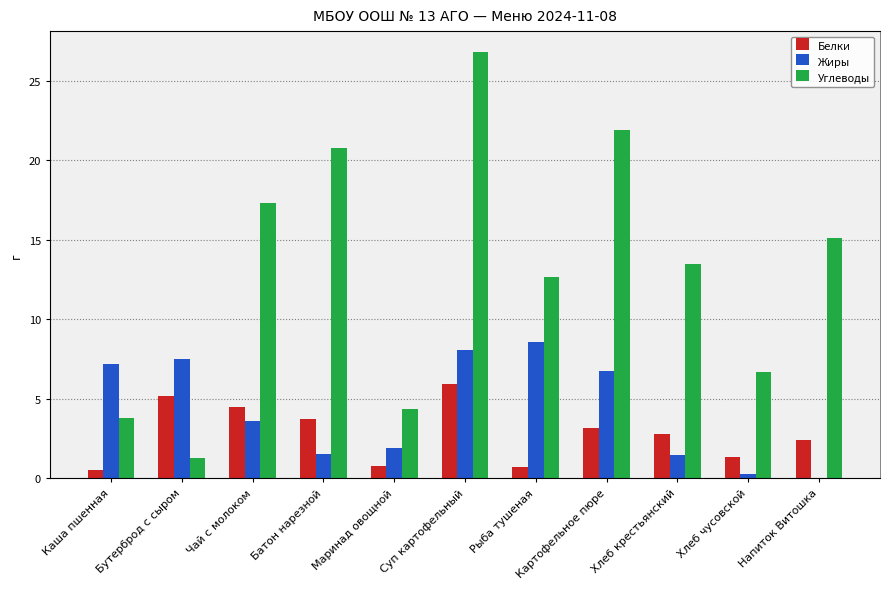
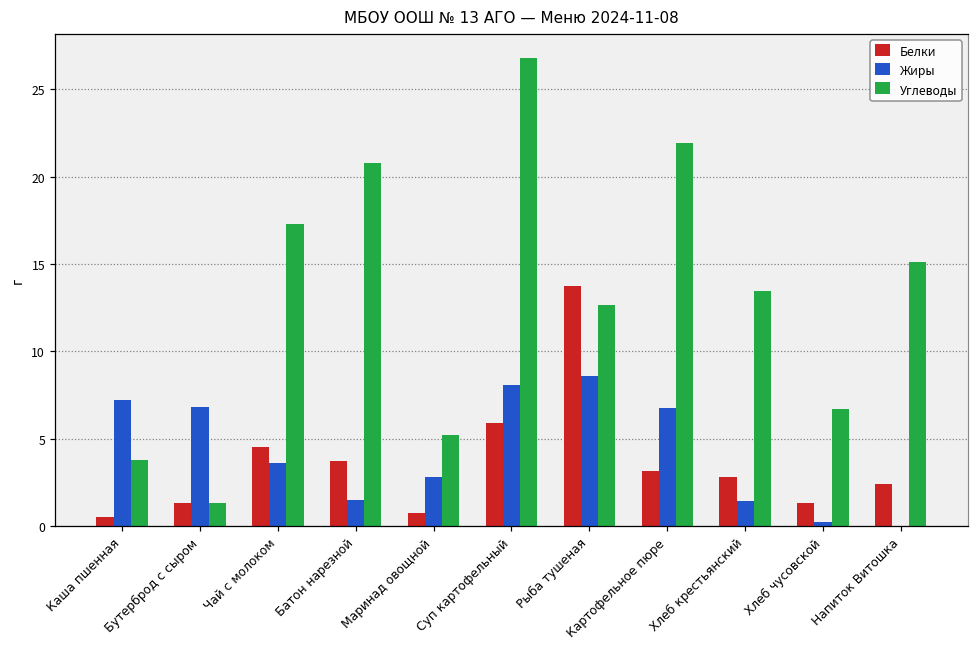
  {
    "Белки": {
      "Каша пшенная": 0.5,
-     "Бутерброд с сыром": 5.2,
+     "Бутерброд с сыром": 1.3,
      "Чай с молоком": 4.5,
      "Батон нарезной": 3.8,
      "Маринад овощной": 0.8,
      "Суп картофельный": 5.9,
-     "Рыба тушеная": 0.7,
+     "Рыба тушеная": 13.8,
      "Картофельное пюре": 3.2,
      "Хлеб крестьянский": 2.8,
      "Хлеб чусовской": 1.3,
      "Напиток Витошка": 2.4
    },
    "Жиры": {
      "Каша пшенная": 7.2,
-     "Бутерброд с сыром": 7.5,
+     "Бутерброд с сыром": 6.8,
      "Чай с молоком": 3.6,
      "Батон нарезной": 1.5,
-     "Маринад овощной": 1.9,
+     "Маринад овощной": 2.8,
      "Суп картофельный": 8.1,
      "Рыба тушеная": 8.6,
      "Картофельное пюре": 6.8,
      "Хлеб крестьянский": 1.5,
      "Хлеб чусовской": 0.2,
      "Напиток Витошка": 0.0
    },
    "Углеводы": {
      "Каша пшенная": 3.8,
      "Бутерброд с сыром": 1.3,
      "Чай с молоком": 17.3,
      "Батон нарезной": 20.8,
-     "Маринад овощной": 4.4,
+     "Маринад овощной": 5.2,
      "Суп картофельный": 26.8,
      "Рыба тушеная": 12.7,
      "Картофельное пюре": 21.9,
      "Хлеб крестьянский": 13.5,
      "Хлеб чусовской": 6.7,
      "Напиток Витошка": 15.1
    }
  }
